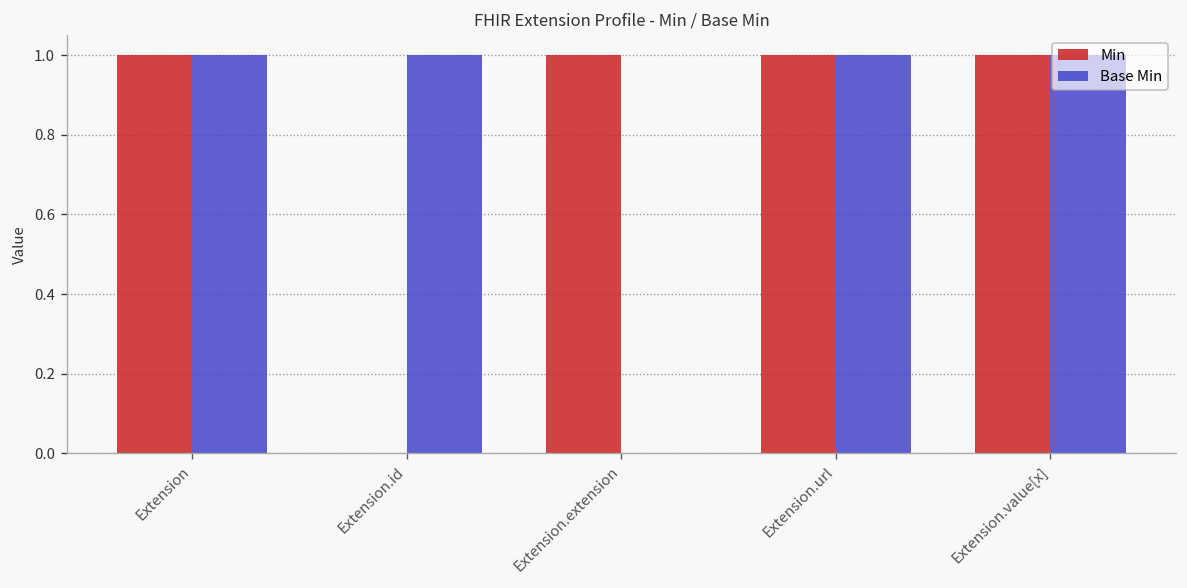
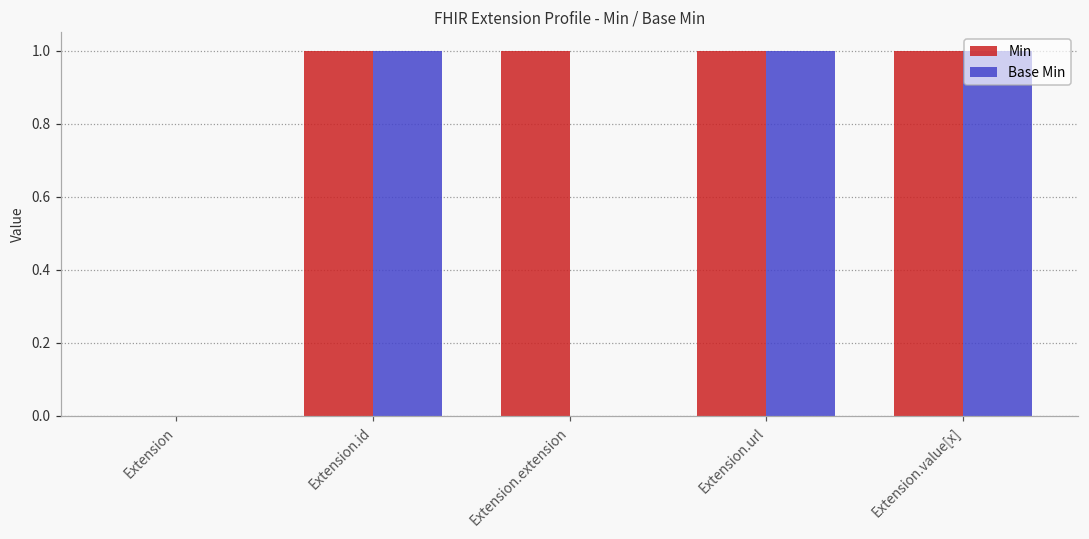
  {
    "Min": {
-     "Extension": 1,
-     "Extension.id": 0,
+     "Extension": 0,
+     "Extension.id": 1,
      "Extension.extension": 1,
      "Extension.url": 1,
      "Extension.value[x]": 1
    },
    "Base Min": {
-     "Extension": 1,
+     "Extension": 0,
      "Extension.id": 1,
      "Extension.extension": 0,
      "Extension.url": 1
    }
  }
